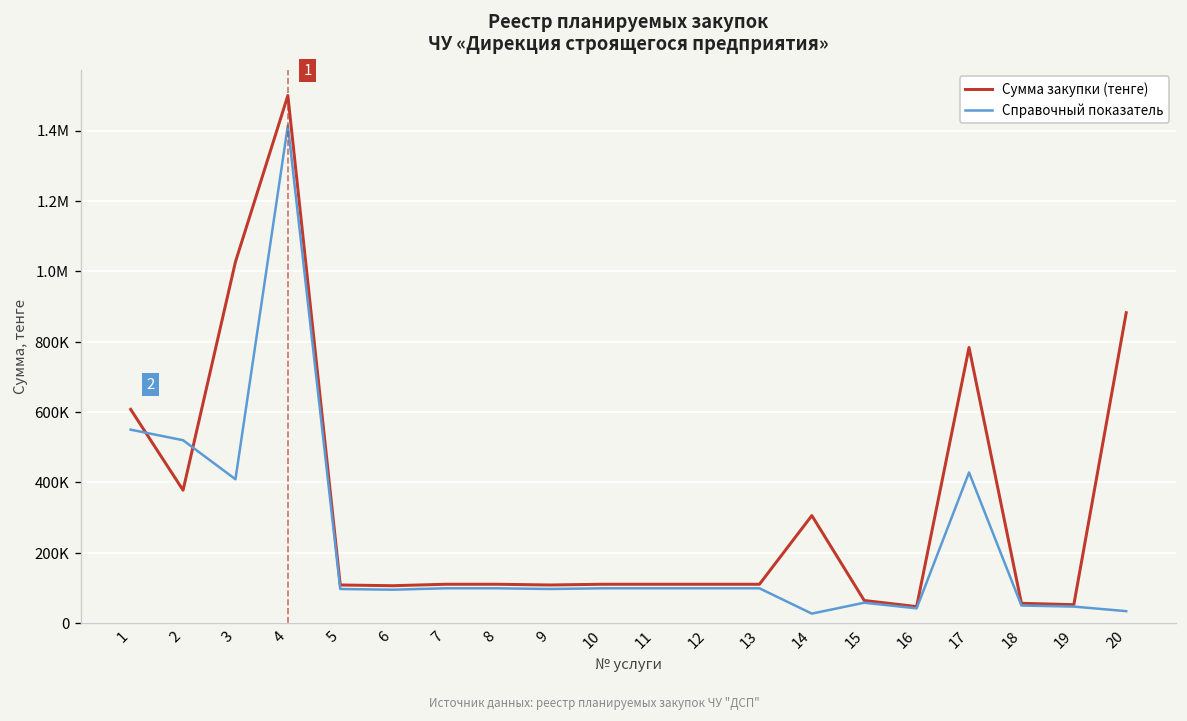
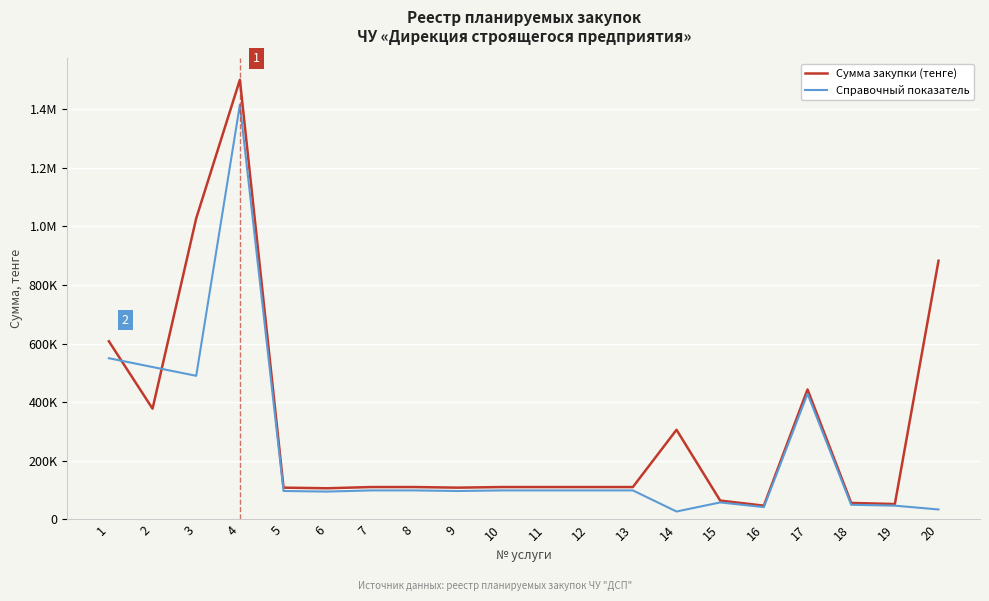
  {
    "Сумма закупки (тенге)": {
      "2": 380000,
      "3": 1030000,
      "5": 110000,
      "6": 110000,
      "7": 110000,
      "8": 110000,
      "9": 110000,
      "10": 110000,
      "11": 110000,
      "12": 110000,
      "13": 110000,
      "14": 310000,
-     "17": 780000,
+     "17": 440000,
      "20": 880000
    },
    "Справочный показатель": {
      "1": 550000,
      "2": 520000,
-     "3": 410000,
+     "3": 490000,
      "4": 1410000,
      "5": 100000,
      "6": 100000,
      "7": 100000,
      "8": 100000,
      "9": 100000,
      "10": 100000,
      "11": 100000,
      "12": 100000,
      "13": 100000,
      "14": 30000,
      "17": 430000,
      "20": 30000
    }
  }
